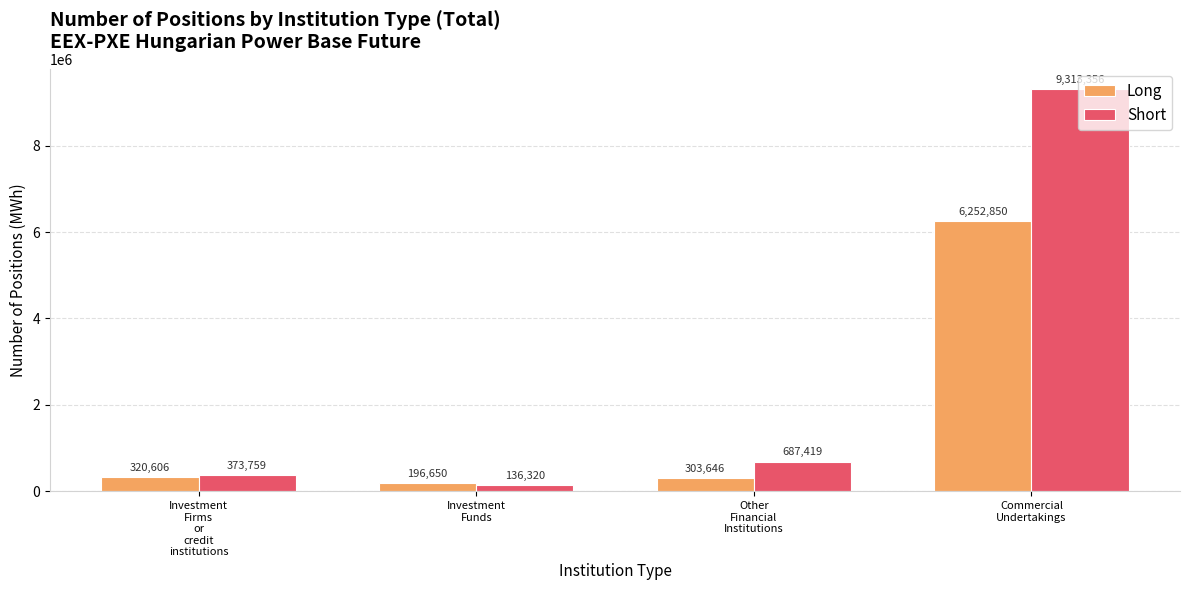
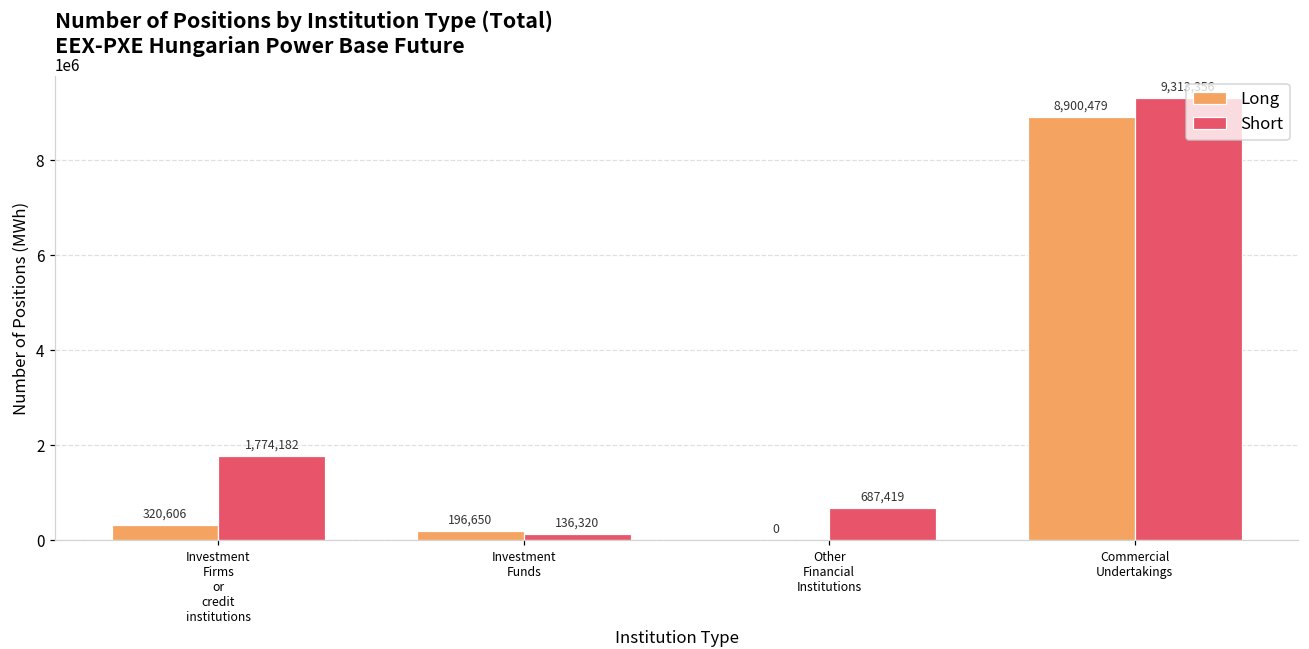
  {
    "Long": {
      "Investment Firms or credit institutions": "320,606",
      "Investment Funds": "196,650",
-     "Other Financial Institutions": "303,646",
-     "Commercial Undertakings": "6,252,850"
+     "Other Financial Institutions": "0",
+     "Commercial Undertakings": "8,900,479"
    },
    "Short": {
-     "Investment Firms or credit institutions": "373,759",
+     "Investment Firms or credit institutions": "1,774,182",
      "Investment Funds": "136,320",
      "Other Financial Institutions": "687,419"
    }
  }
